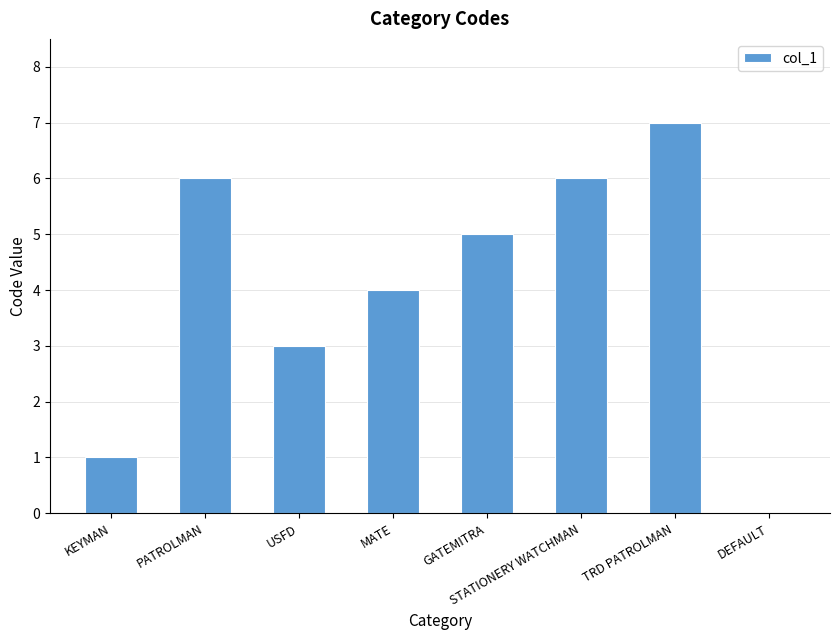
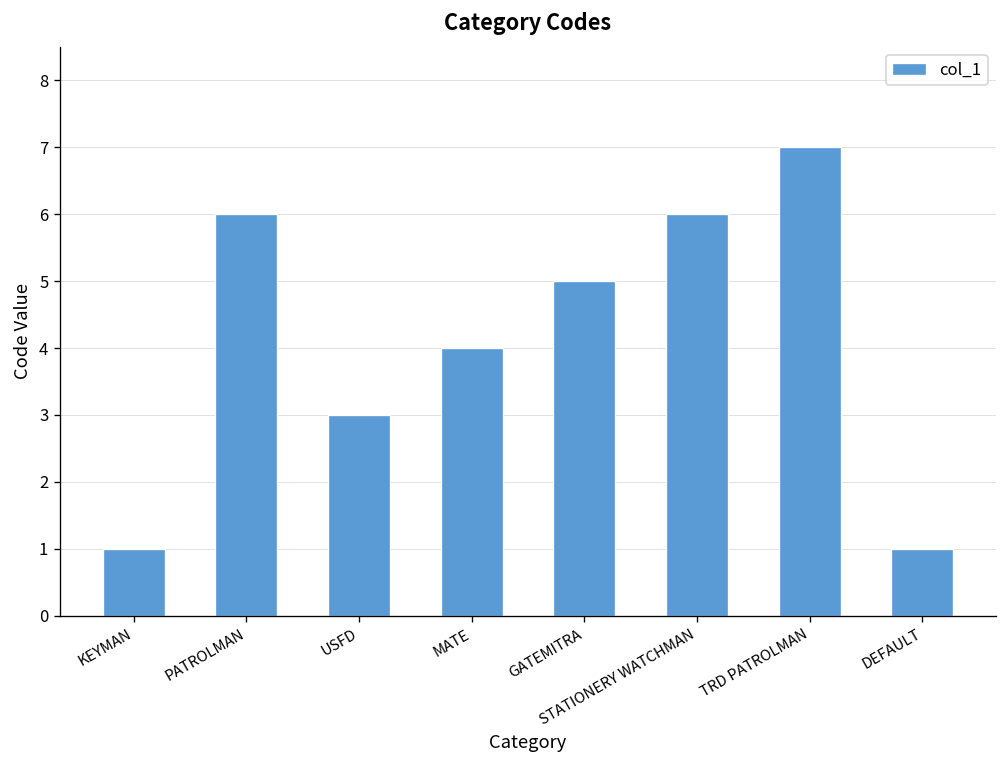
  {
    "KEYMAN": 1,
    "PATROLMAN": 6,
    "USFD": 3,
    "MATE": 4,
    "GATEMITRA": 5,
    "STATIONERY WATCHMAN": 6,
    "TRD PATROLMAN": 7,
-   "DEFAULT": 0
+   "DEFAULT": 1
  }
